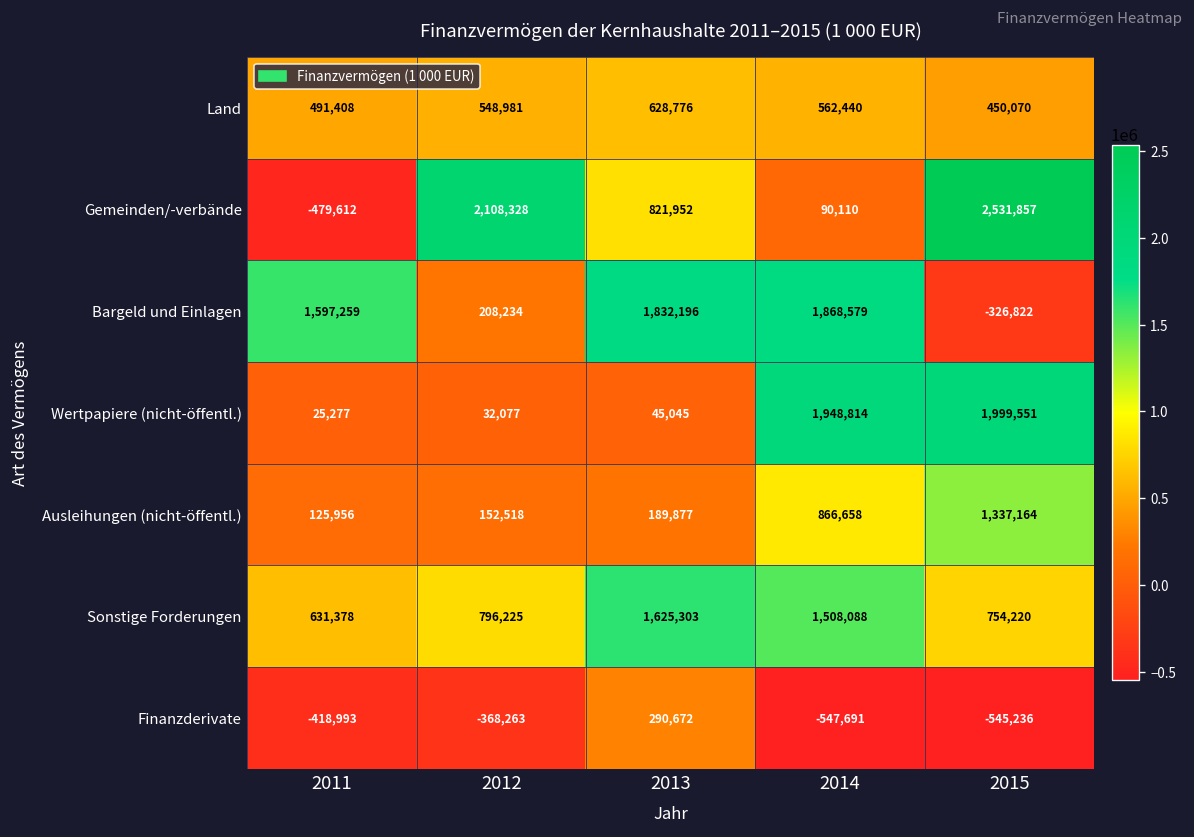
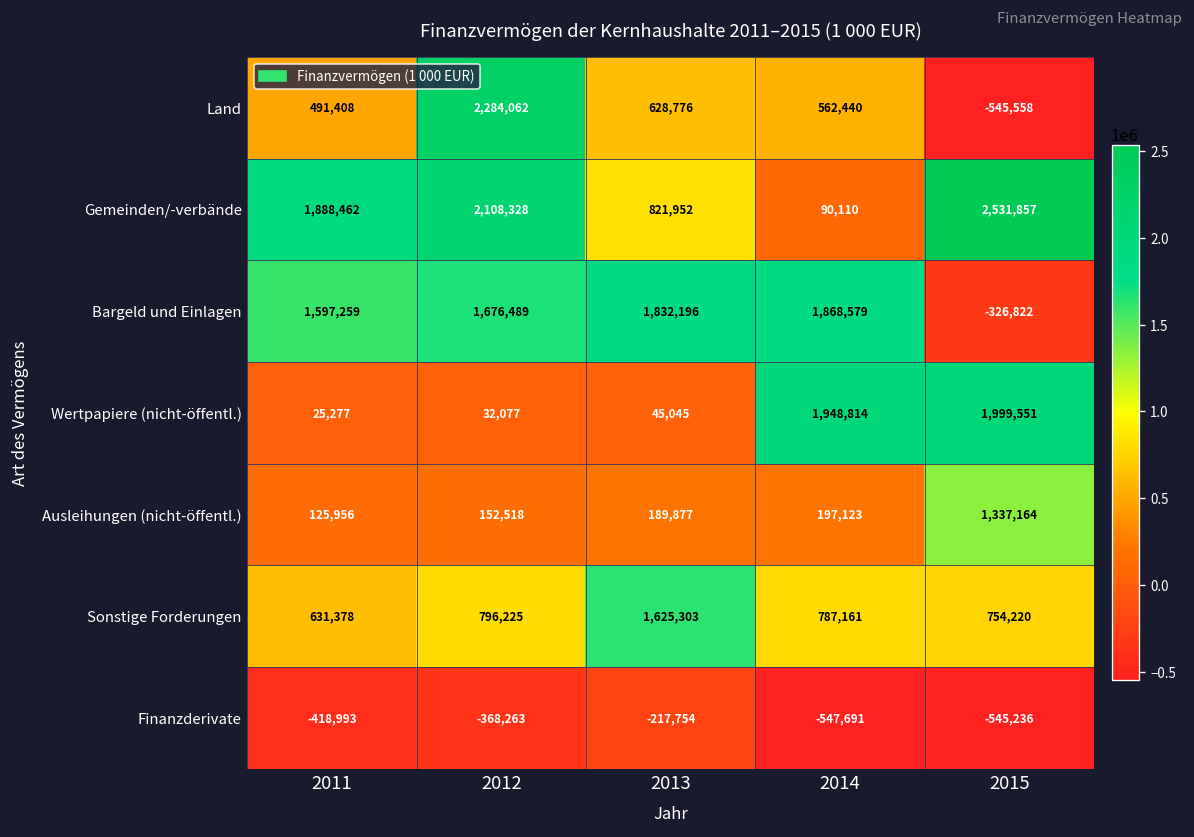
  {
    "Land": {
      "2011": "491,408",
-     "2012": "548,981",
+     "2012": "2,284,062",
      "2013": "628,776",
      "2014": "562,440",
-     "2015": "450,070"
+     "2015": "-545,558"
    },
    "Gemeinden/-verbände": {
-     "2011": "-479,612",
+     "2011": "1,888,462",
      "2012": "2,108,328",
      "2013": "821,952",
      "2014": "90,110",
      "2015": "2,531,857"
    },
    "Bargeld und Einlagen": {
      "2011": "1,597,259",
-     "2012": "208,234",
+     "2012": "1,676,489",
      "2013": "1,832,196",
      "2014": "1,868,579",
      "2015": "-326,822"
    },
    "Wertpapiere (nicht-öffentl.)": {
      "2011": "25,277",
      "2012": "32,077",
      "2013": "45,045",
      "2014": "1,948,814",
      "2015": "1,999,551"
    },
    "Ausleihungen (nicht-öffentl.)": {
      "2011": "125,956",
      "2012": "152,518",
      "2013": "189,877",
-     "2014": "866,658",
+     "2014": "197,123",
      "2015": "1,337,164"
    },
    "Sonstige Forderungen": {
      "2011": "631,378",
      "2012": "796,225",
      "2013": "1,625,303",
-     "2014": "1,508,088",
+     "2014": "787,161",
      "2015": "754,220"
    },
    "Finanzderivate": {
      "2011": "-418,993",
      "2012": "-368,263",
-     "2013": "290,672",
+     "2013": "-217,754",
      "2014": "-547,691",
      "2015": "-545,236"
    }
  }
